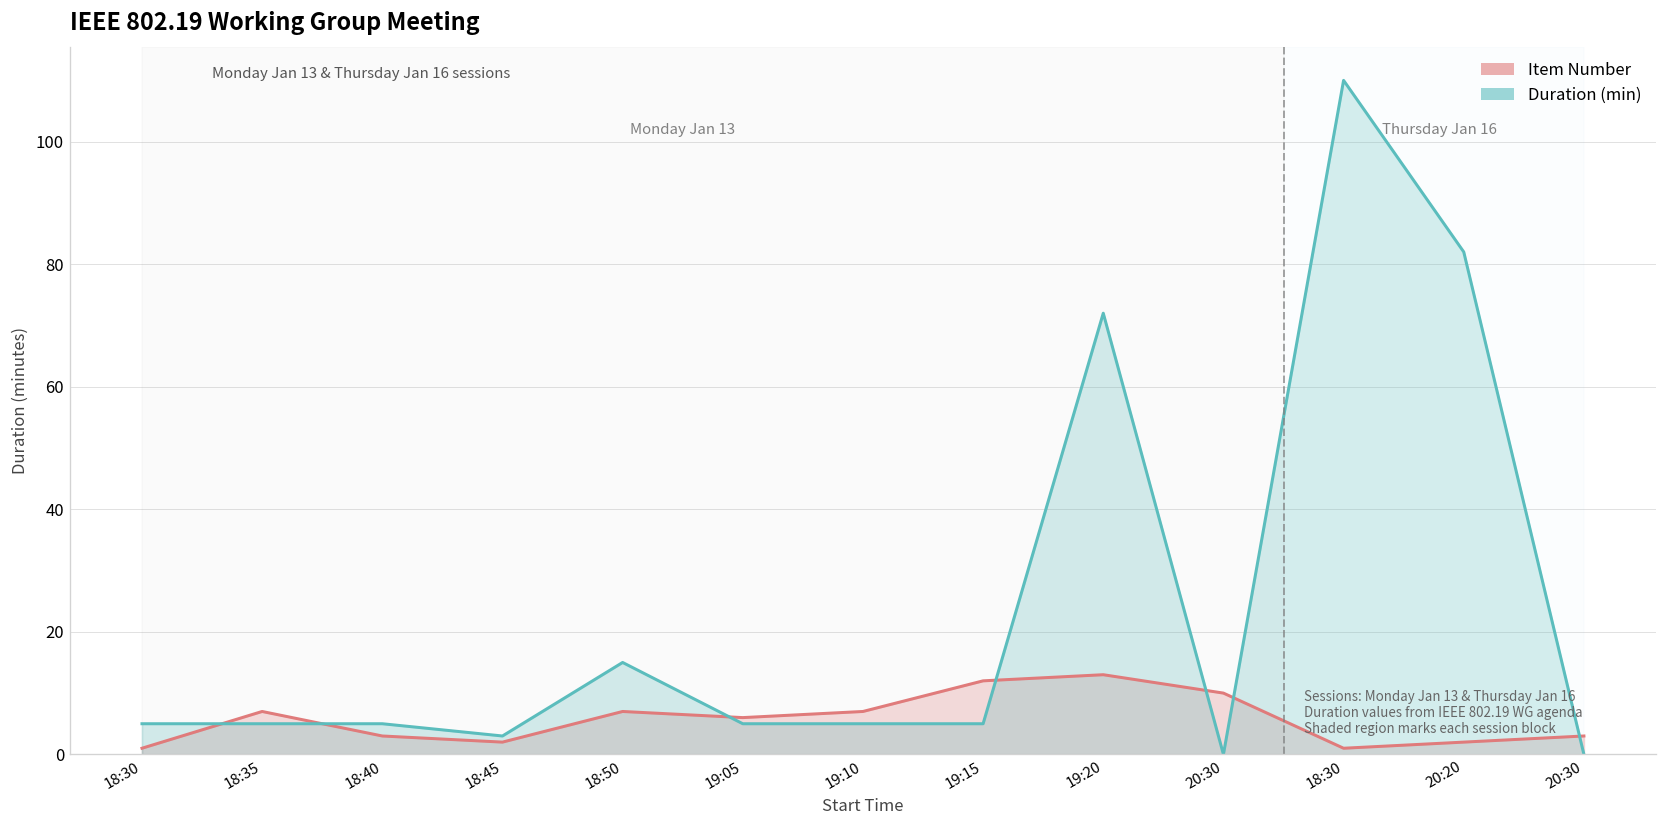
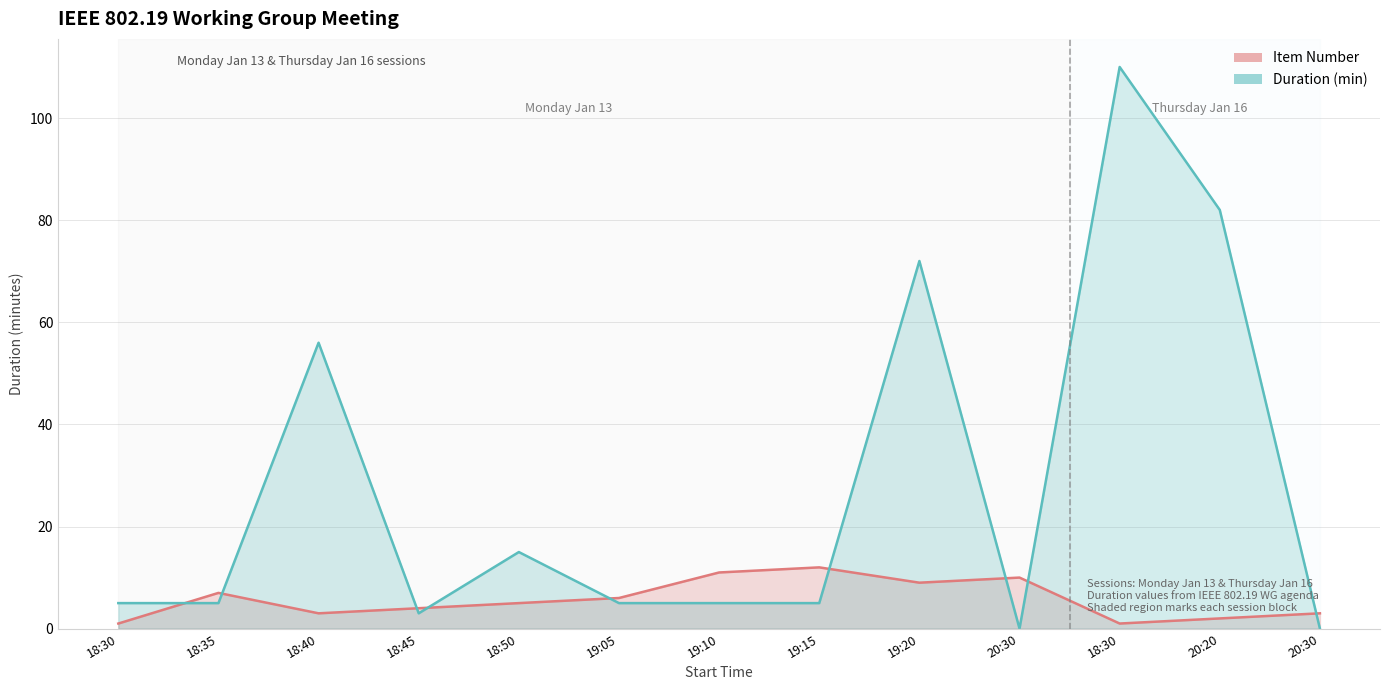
  {
    "Item Number": {
      "18:35": 7,
      "18:40": 3,
-     "18:45": 2,
-     "18:50": 7,
+     "18:45": 4,
+     "18:50": 5,
      "19:05": 6,
-     "19:10": 7,
+     "19:10": 11,
      "19:15": 12,
-     "19:20": 13,
+     "19:20": 9,
      "20:20": 2
    },
    "Duration (min)": {
      "18:35": 5,
-     "18:40": 5,
+     "18:40": 56,
      "18:45": 3,
      "18:50": 15,
      "19:05": 5,
      "19:10": 5,
      "19:15": 5,
      "19:20": 72,
      "20:20": 82
    }
  }
